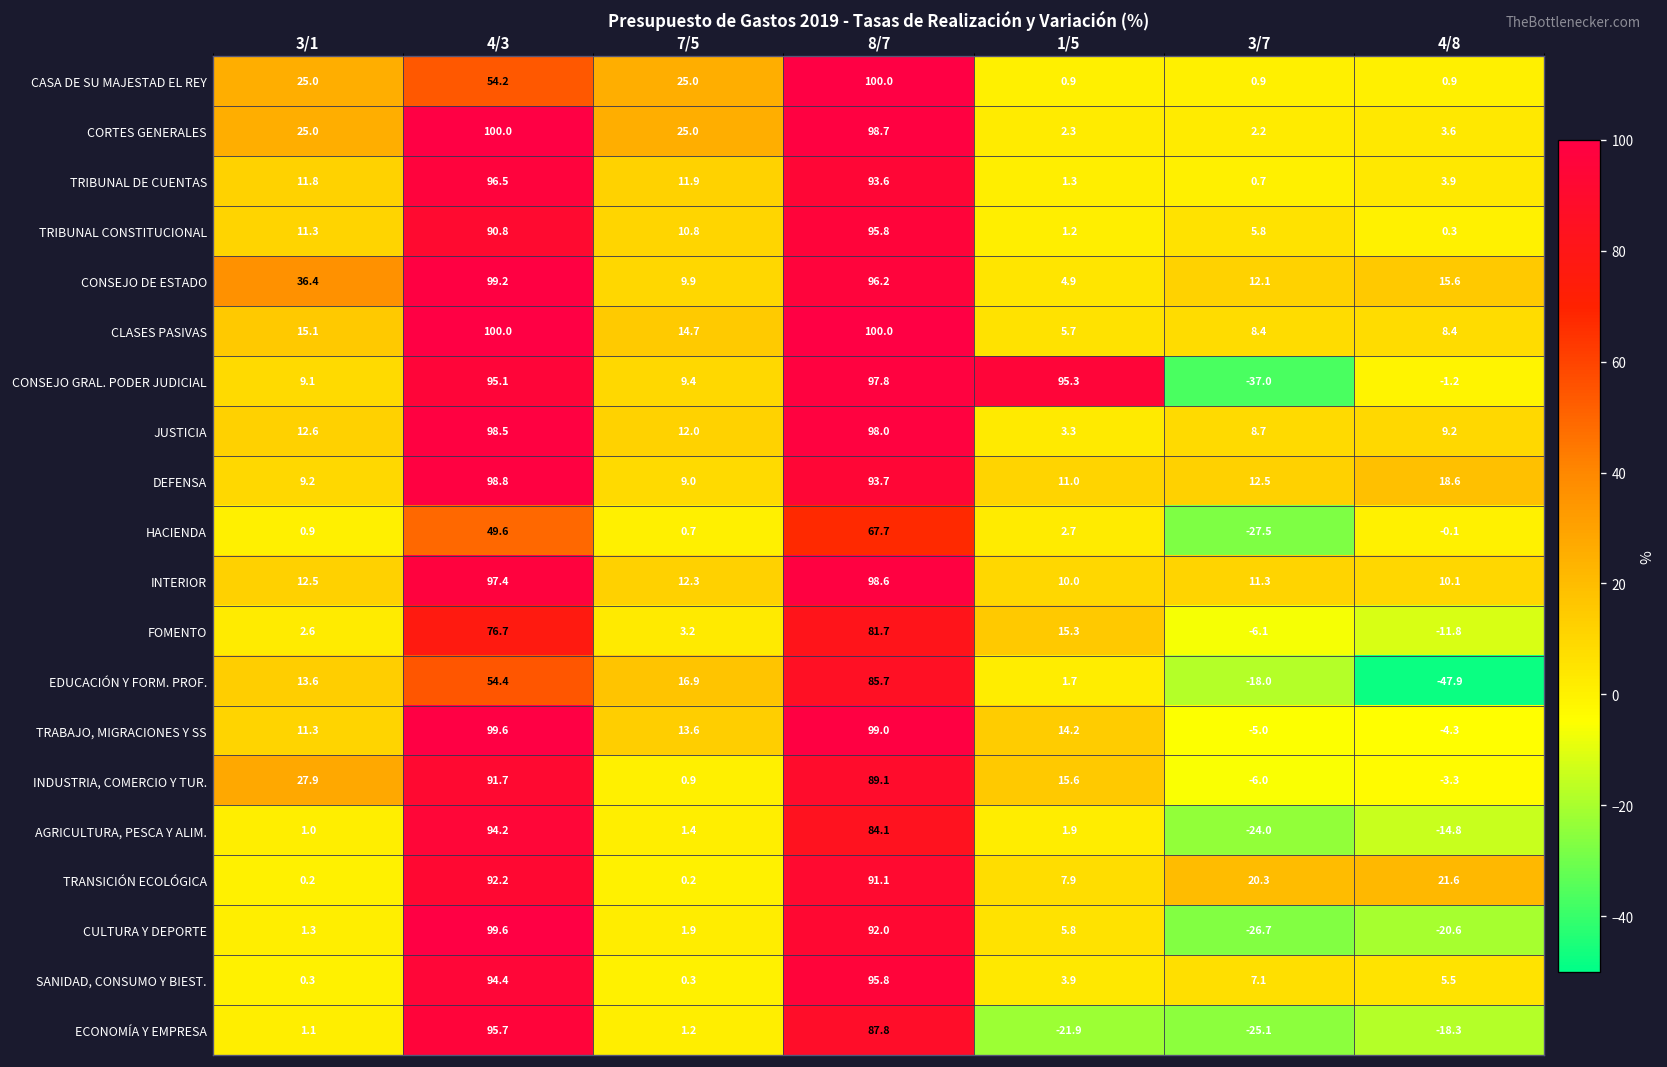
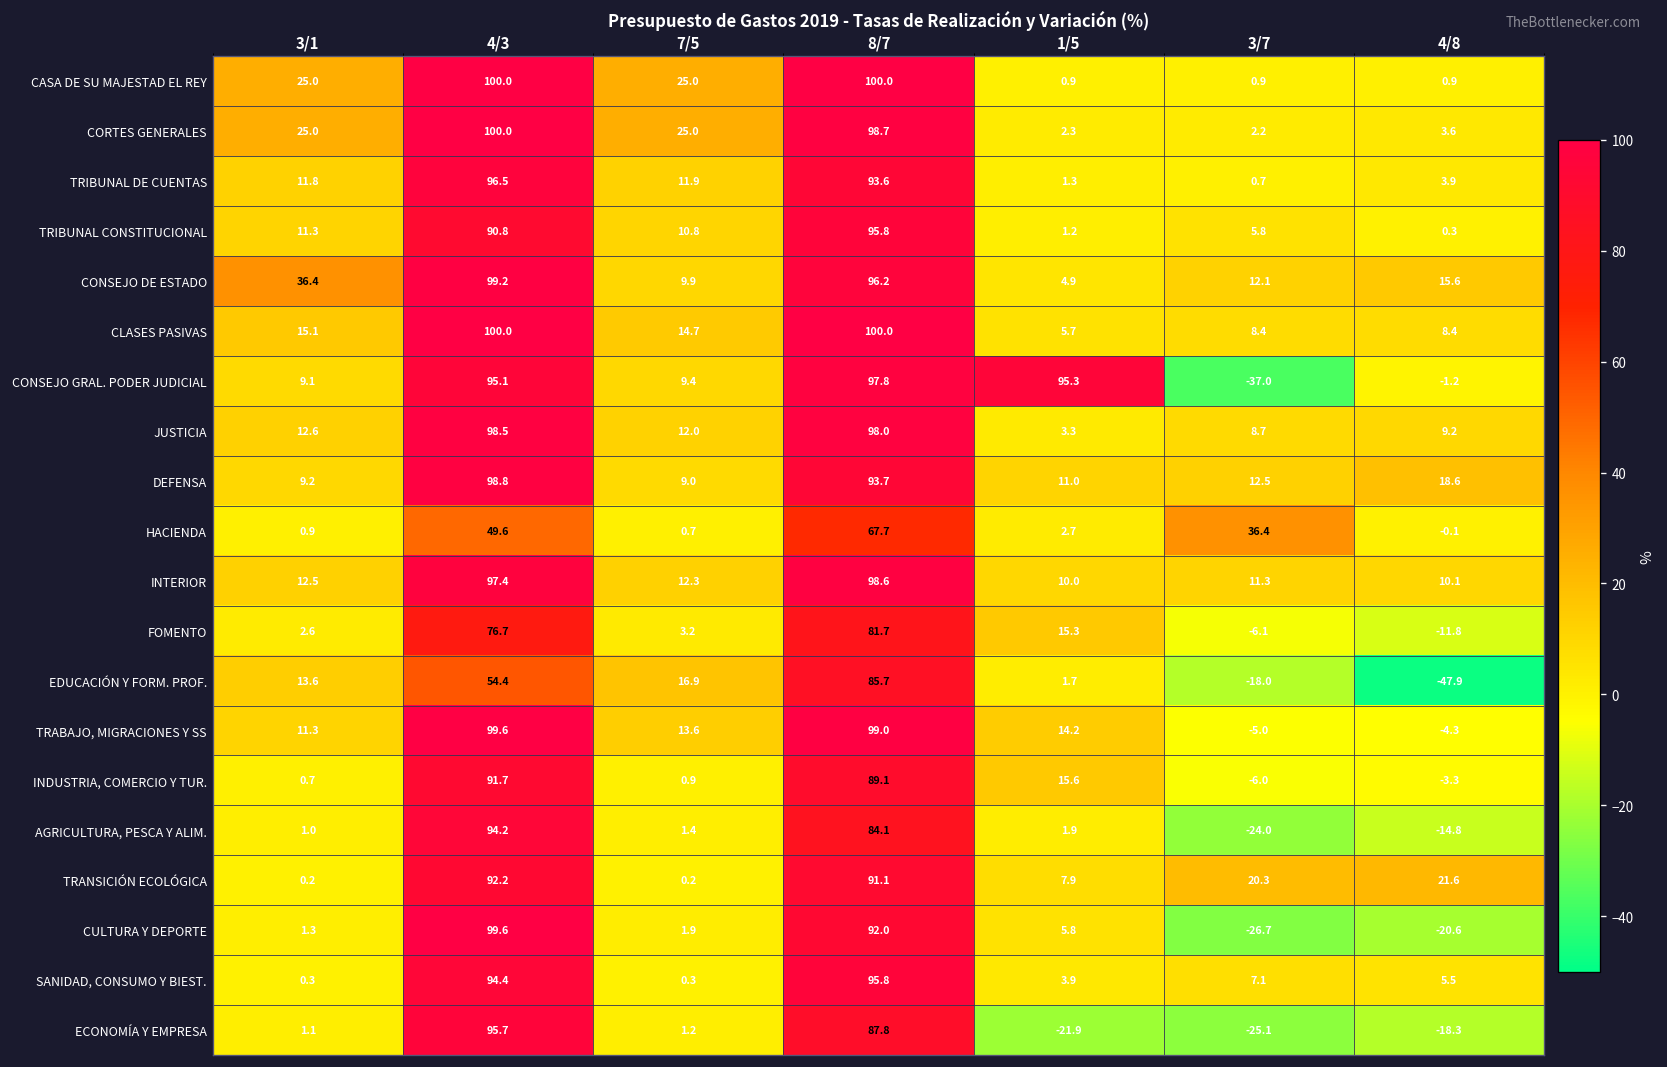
  {
    "CASA DE SU MAJESTAD EL REY": {
      "3/1": 25.0,
-     "4/3": 54.2,
+     "4/3": 100.0,
      "7/5": 25.0,
      "8/7": 100.0,
      "1/5": 0.9,
      "3/7": 0.9,
      "4/8": 0.9
    },
    "CORTES GENERALES": {
      "3/1": 25.0,
      "4/3": 100.0,
      "7/5": 25.0,
      "8/7": 98.7,
      "1/5": 2.3,
      "3/7": 2.2,
      "4/8": 3.6
    },
    "TRIBUNAL DE CUENTAS": {
      "3/1": 11.8,
      "4/3": 96.5,
      "7/5": 11.9,
      "8/7": 93.6,
      "1/5": 1.3,
      "3/7": 0.7,
      "4/8": 3.9
    },
    "TRIBUNAL CONSTITUCIONAL": {
      "3/1": 11.3,
      "4/3": 90.8,
      "7/5": 10.8,
      "8/7": 95.8,
      "1/5": 1.2,
      "3/7": 5.8,
      "4/8": 0.3
    },
    "CONSEJO DE ESTADO": {
      "3/1": 36.4,
      "4/3": 99.2,
      "7/5": 9.9,
      "8/7": 96.2,
      "1/5": 4.9,
      "3/7": 12.1,
      "4/8": 15.6
    },
    "CLASES PASIVAS": {
      "3/1": 15.1,
      "4/3": 100.0,
      "7/5": 14.7,
      "8/7": 100.0,
      "1/5": 5.7,
      "3/7": 8.4,
      "4/8": 8.4
    },
    "CONSEJO GRAL. PODER JUDICIAL": {
      "3/1": 9.1,
      "4/3": 95.1,
      "7/5": 9.4,
      "8/7": 97.8,
      "1/5": 95.3,
      "3/7": -37.0,
      "4/8": -1.2
    },
    "JUSTICIA": {
      "3/1": 12.6,
      "4/3": 98.5,
      "7/5": 12.0,
      "8/7": 98.0,
      "1/5": 3.3,
      "3/7": 8.7,
      "4/8": 9.2
    },
    "DEFENSA": {
      "3/1": 9.2,
      "4/3": 98.8,
      "7/5": 9.0,
      "8/7": 93.7,
      "1/5": 11.0,
      "3/7": 12.5,
      "4/8": 18.6
    },
    "HACIENDA": {
      "3/1": 0.9,
      "4/3": 49.6,
      "7/5": 0.7,
      "8/7": 67.7,
      "1/5": 2.7,
-     "3/7": -27.5,
+     "3/7": 36.4,
      "4/8": -0.1
    },
    "INTERIOR": {
      "3/1": 12.5,
      "4/3": 97.4,
      "7/5": 12.3,
      "8/7": 98.6,
      "1/5": 10.0,
      "3/7": 11.3,
      "4/8": 10.1
    },
    "FOMENTO": {
      "3/1": 2.6,
      "4/3": 76.7,
      "7/5": 3.2,
      "8/7": 81.7,
      "1/5": 15.3,
      "3/7": -6.1,
      "4/8": -11.8
    },
    "EDUCACIÓN Y FORM. PROF.": {
      "3/1": 13.6,
      "4/3": 54.4,
      "7/5": 16.9,
      "8/7": 85.7,
      "1/5": 1.7,
      "3/7": -18.0,
      "4/8": -47.9
    },
    "TRABAJO, MIGRACIONES Y SS": {
      "3/1": 11.3,
      "4/3": 99.6,
      "7/5": 13.6,
      "8/7": 99.0,
      "1/5": 14.2,
      "3/7": -5.0,
      "4/8": -4.3
    },
    "INDUSTRIA, COMERCIO Y TUR.": {
-     "3/1": 27.9,
+     "3/1": 0.7,
      "4/3": 91.7,
      "7/5": 0.9,
      "8/7": 89.1,
      "1/5": 15.6,
      "3/7": -6.0,
      "4/8": -3.3
    },
    "AGRICULTURA, PESCA Y ALIM.": {
      "3/1": 1.0,
      "4/3": 94.2,
      "7/5": 1.4,
      "8/7": 84.1,
      "1/5": 1.9,
      "3/7": -24.0,
      "4/8": -14.8
    },
    "TRANSICIÓN ECOLÓGICA": {
      "3/1": 0.2,
      "4/3": 92.2,
      "7/5": 0.2,
      "8/7": 91.1,
      "1/5": 7.9,
      "3/7": 20.3,
      "4/8": 21.6
    },
    "CULTURA Y DEPORTE": {
      "3/1": 1.3,
      "4/3": 99.6,
      "7/5": 1.9,
      "8/7": 92.0,
      "1/5": 5.8,
      "3/7": -26.7,
      "4/8": -20.6
    },
    "SANIDAD, CONSUMO Y BIEST.": {
      "3/1": 0.3,
      "4/3": 94.4,
      "7/5": 0.3,
      "8/7": 95.8,
      "1/5": 3.9,
      "3/7": 7.1,
      "4/8": 5.5
    },
    "ECONOMÍA Y EMPRESA": {
      "3/1": 1.1,
      "4/3": 95.7,
      "7/5": 1.2,
      "8/7": 87.8,
      "1/5": -21.9,
      "3/7": -25.1,
      "4/8": -18.3
    }
  }
